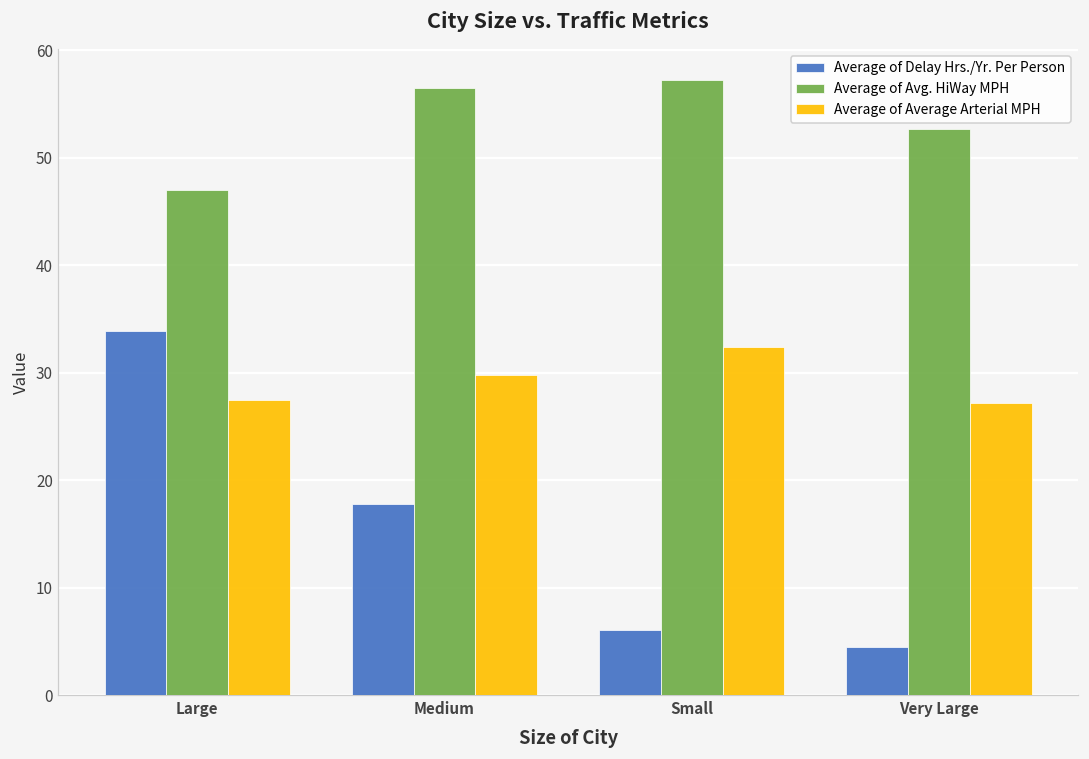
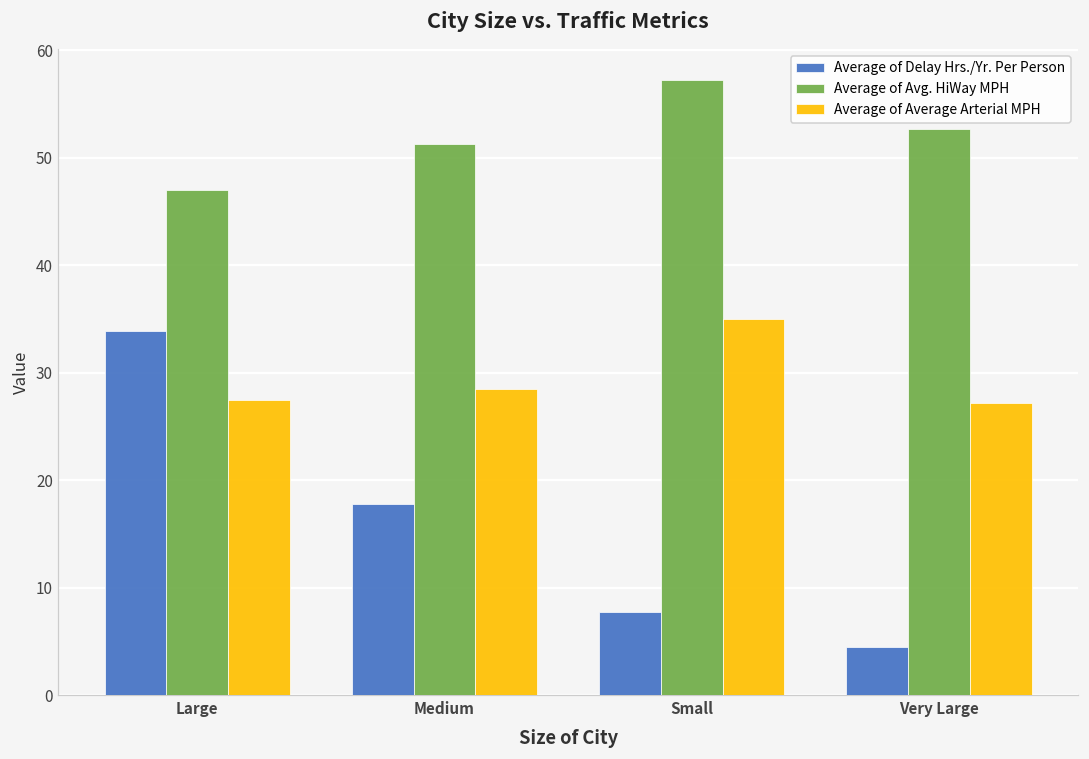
  {
    "Average of Delay Hrs./Yr. Per Person": {
      "Large": 34,
      "Medium": 18,
-     "Small": 6,
+     "Small": 8,
      "Very Large": 5
    },
    "Average of Avg. HiWay MPH": {
      "Large": 47,
-     "Medium": 57,
+     "Medium": 51,
      "Small": 57,
      "Very Large": 53
    },
    "Average of Average Arterial MPH": {
      "Large": 28,
-     "Medium": 30,
-     "Small": 32,
+     "Medium": 28,
+     "Small": 35,
      "Very Large": 27
    }
  }
